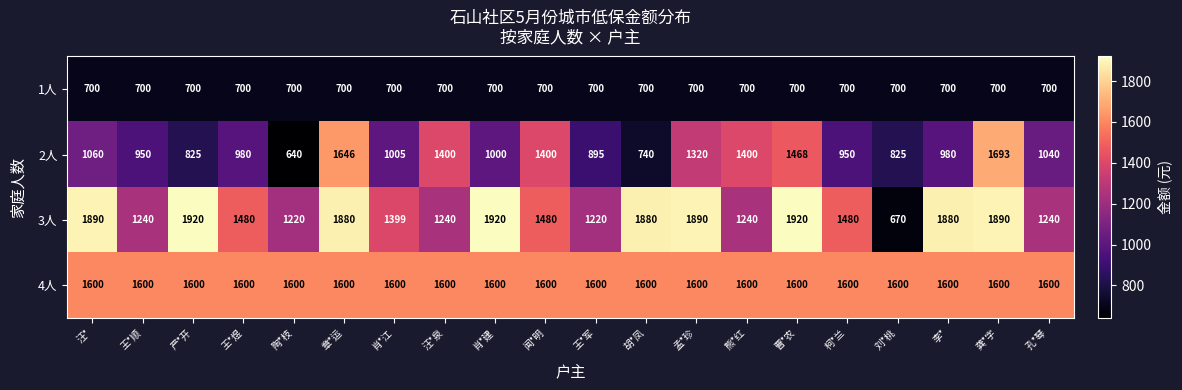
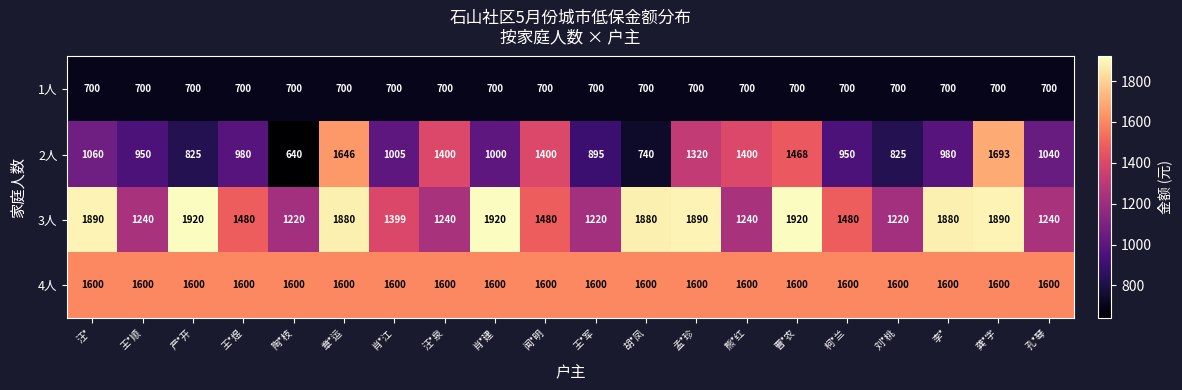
  {
    "1人": {
      "汪*": 700,
      "王*顺": 700,
      "严*开": 700,
      "王*煜": 700,
      "陶*枝": 700,
      "章*运": 700,
      "肖*江": 700,
      "汪*泉": 700,
      "肖*建": 700,
      "闻*明": 700,
      "王*军": 700,
      "胡*凤": 700,
      "孟*珍": 700,
      "熊*红": 700,
      "曹*农": 700,
      "柯*兰": 700,
      "刘*桃": 700,
      "李*": 700,
      "龚*字": 700,
      "孔*琴": 700
    },
    "2人": {
      "汪*": 1060,
      "王*顺": 950,
      "严*开": 825,
      "王*煜": 980,
      "陶*枝": 640,
      "章*运": 1646,
      "肖*江": 1005,
      "汪*泉": 1400,
      "肖*建": 1000,
      "闻*明": 1400,
      "王*军": 895,
      "胡*凤": 740,
      "孟*珍": 1320,
      "熊*红": 1400,
      "曹*农": 1468,
      "柯*兰": 950,
      "刘*桃": 825,
      "李*": 980,
      "龚*字": 1693,
      "孔*琴": 1040
    },
    "3人": {
      "汪*": 1890,
      "王*顺": 1240,
      "严*开": 1920,
      "王*煜": 1480,
      "陶*枝": 1220,
      "章*运": 1880,
      "肖*江": 1399,
      "汪*泉": 1240,
      "肖*建": 1920,
      "闻*明": 1480,
      "王*军": 1220,
      "胡*凤": 1880,
      "孟*珍": 1890,
      "熊*红": 1240,
      "曹*农": 1920,
      "柯*兰": 1480,
-     "刘*桃": 670,
+     "刘*桃": 1220,
      "李*": 1880,
      "龚*字": 1890,
      "孔*琴": 1240
    },
    "4人": {
      "汪*": 1600,
      "王*顺": 1600,
      "严*开": 1600,
      "王*煜": 1600,
      "陶*枝": 1600,
      "章*运": 1600,
      "肖*江": 1600,
      "汪*泉": 1600,
      "肖*建": 1600,
      "闻*明": 1600,
      "王*军": 1600,
      "胡*凤": 1600,
      "孟*珍": 1600,
      "熊*红": 1600,
      "曹*农": 1600,
      "柯*兰": 1600,
      "刘*桃": 1600,
      "李*": 1600,
      "龚*字": 1600,
      "孔*琴": 1600
    }
  }
